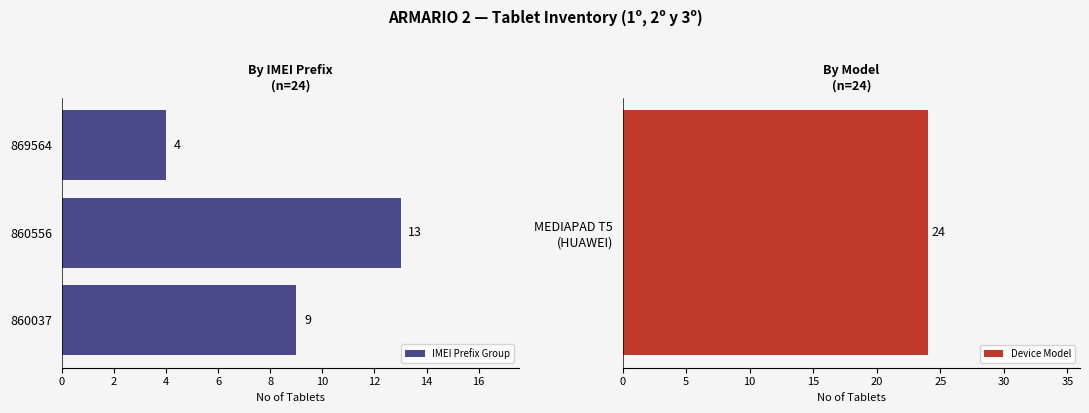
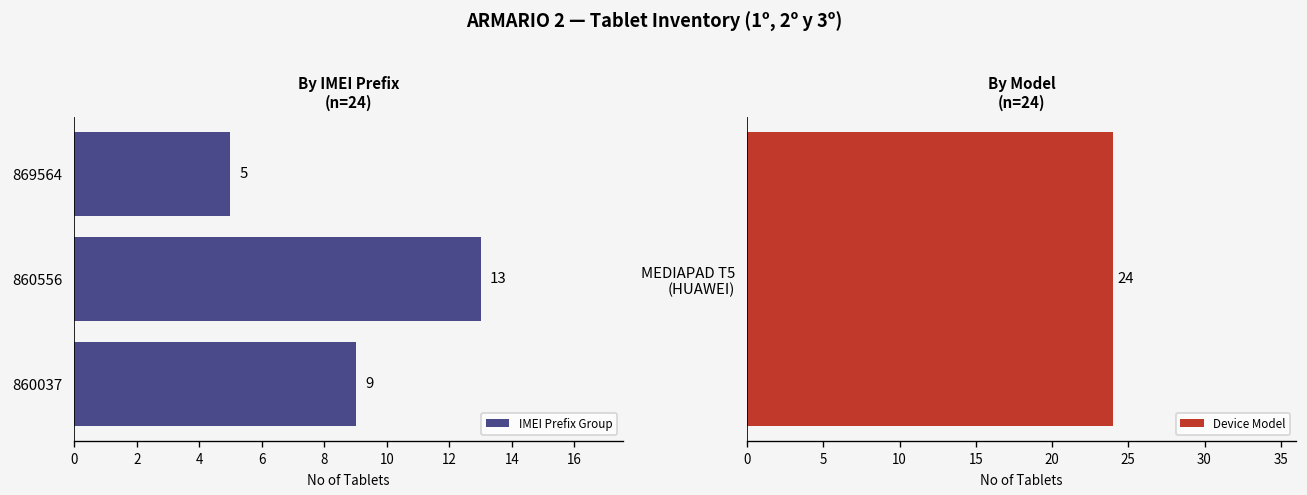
  {
    "By IMEI Prefix (n=24)": {
-     "869564": 4,
+     "869564": 5,
      "860556": 13,
      "860037": 9
    },
    "By Model (n=24)": {
      "MEDIAPAD T5 (HUAWEI)": 24
    }
  }
